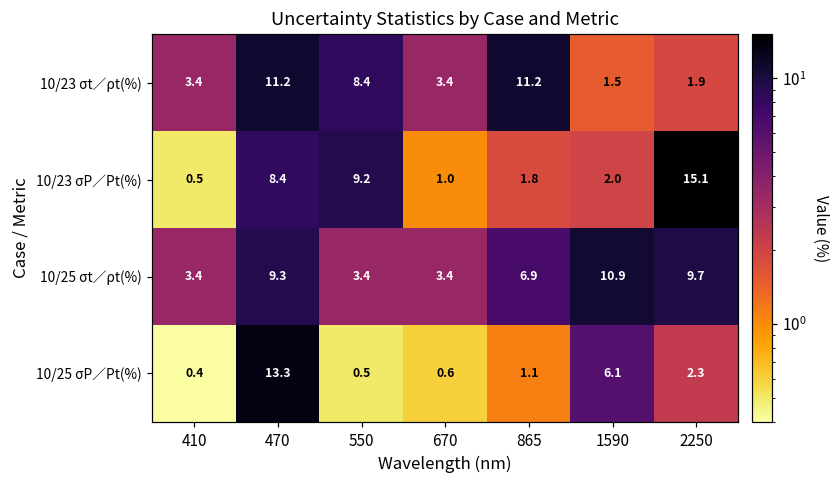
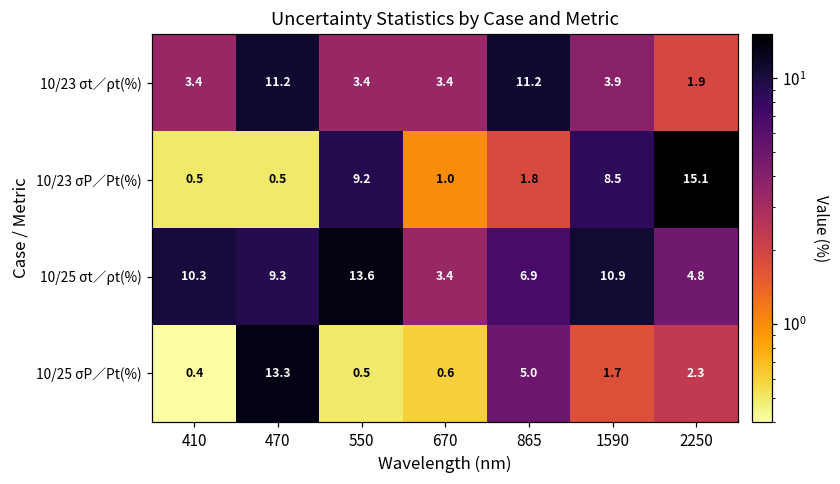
  {
    "10/23 σt∕ρt(%)": {
      "410": 3.4,
      "470": 11.2,
-     "550": 8.4,
+     "550": 3.4,
      "670": 3.4,
      "865": 11.2,
-     "1590": 1.5,
+     "1590": 3.9,
      "2250": 1.9
    },
    "10/23 σP∕Pt(%)": {
      "410": 0.5,
-     "470": 8.4,
+     "470": 0.5,
      "550": 9.2,
      "670": 1.0,
      "865": 1.8,
-     "1590": 2.0,
+     "1590": 8.5,
      "2250": 15.1
    },
    "10/25 σt∕ρt(%)": {
-     "410": 3.4,
+     "410": 10.3,
      "470": 9.3,
-     "550": 3.4,
+     "550": 13.6,
      "670": 3.4,
      "865": 6.9,
      "1590": 10.9,
-     "2250": 9.7
+     "2250": 4.8
    },
    "10/25 σP∕Pt(%)": {
      "410": 0.4,
      "470": 13.3,
      "550": 0.5,
      "670": 0.6,
-     "865": 1.1,
-     "1590": 6.1,
+     "865": 5.0,
+     "1590": 1.7,
      "2250": 2.3
    }
  }
